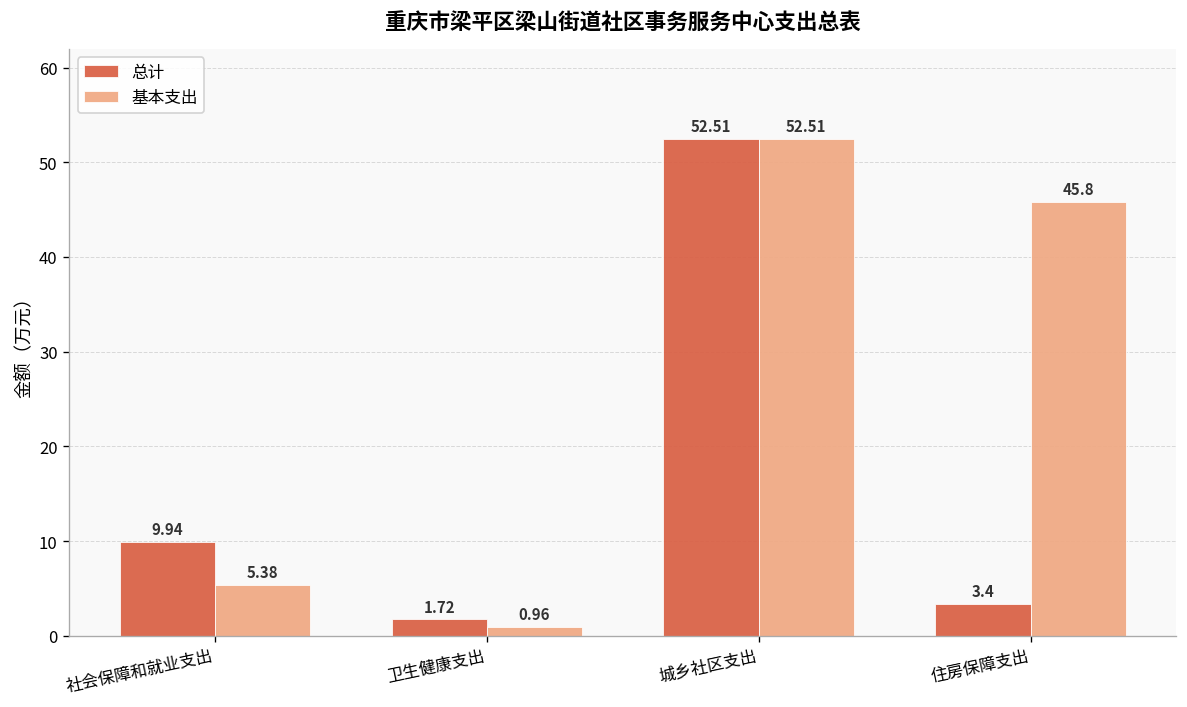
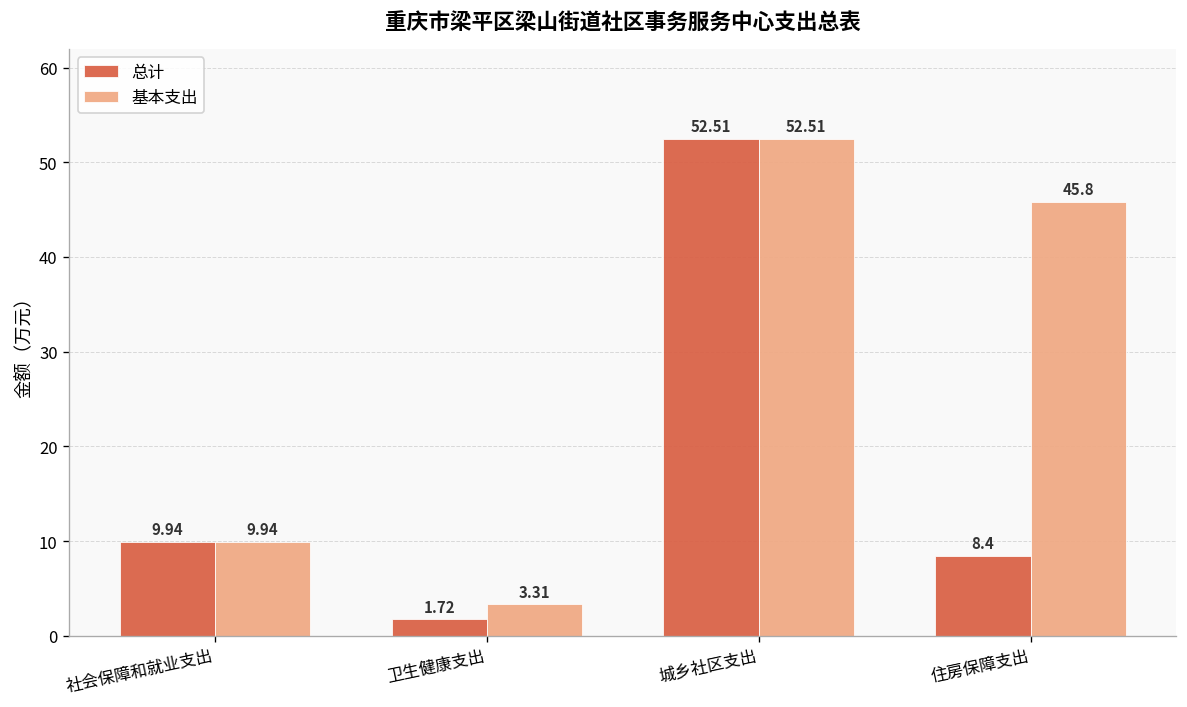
  {
    "总计": {
      "社会保障和就业支出": 9.94,
      "卫生健康支出": 1.72,
      "城乡社区支出": 52.51,
-     "住房保障支出": 3.4
+     "住房保障支出": 8.4
    },
    "基本支出": {
-     "社会保障和就业支出": 5.38,
-     "卫生健康支出": 0.96,
+     "社会保障和就业支出": 9.94,
+     "卫生健康支出": 3.31,
      "城乡社区支出": 52.51,
      "住房保障支出": 45.8
    }
  }
